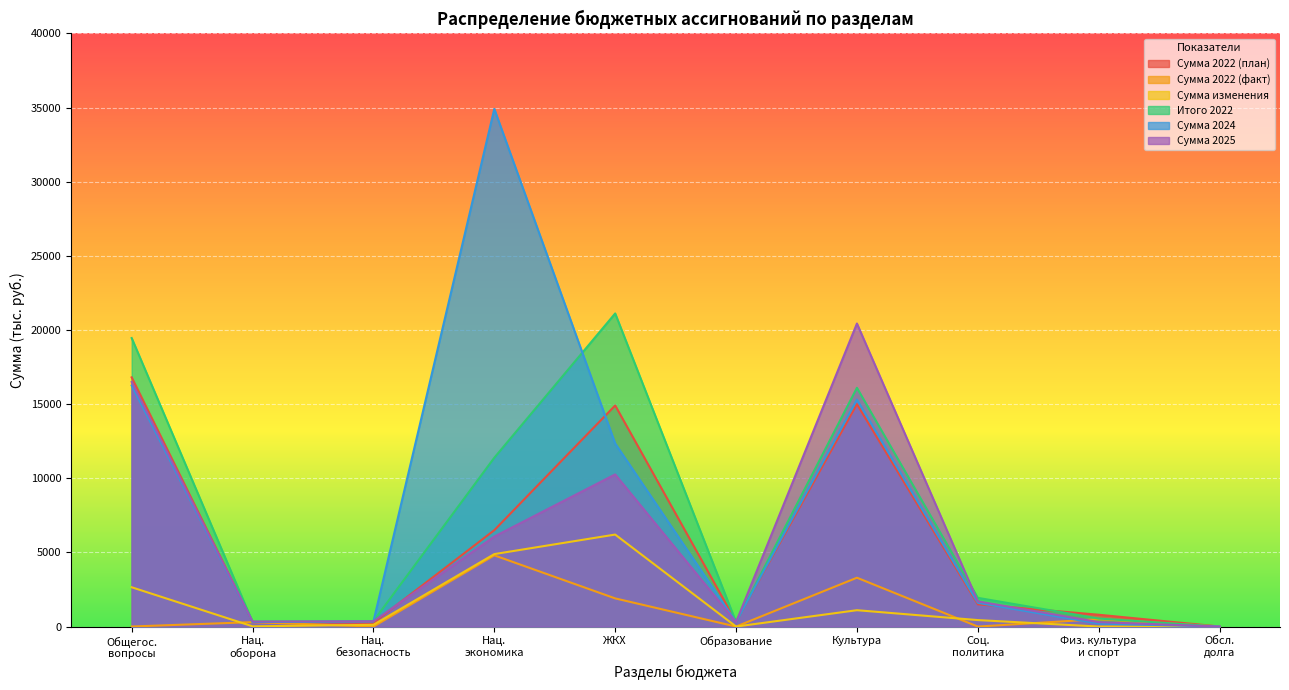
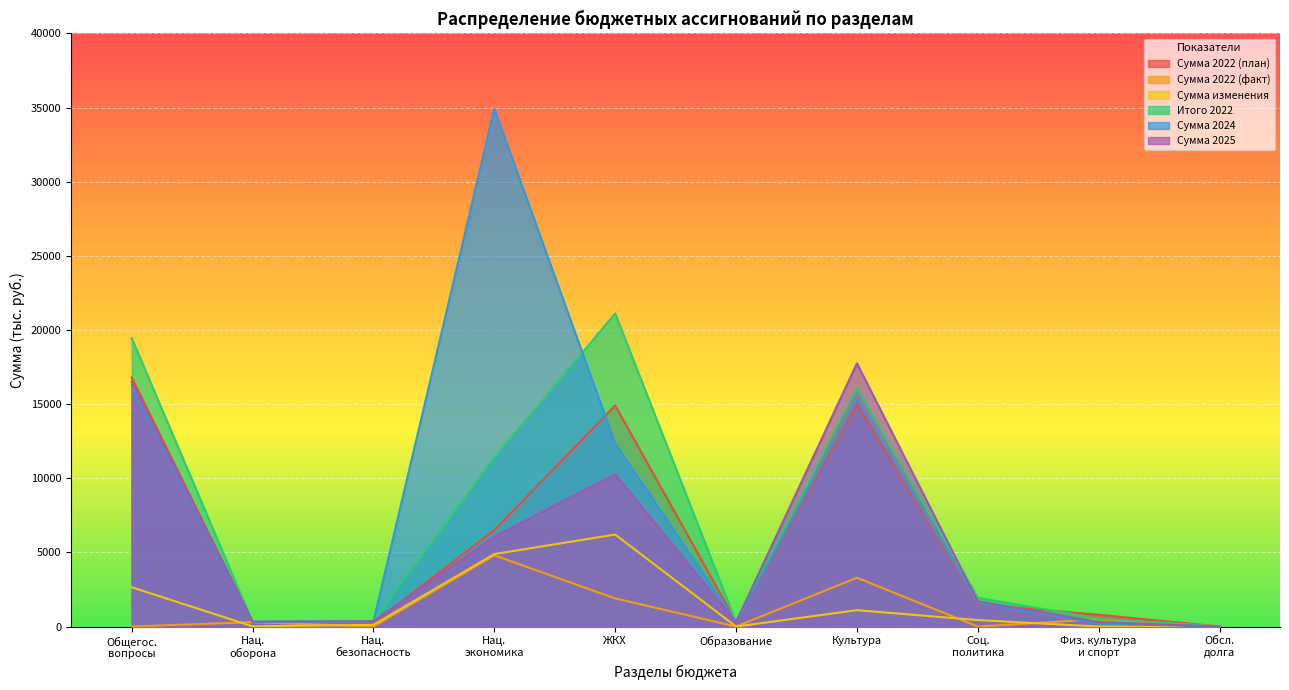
  {
    "Сумма 2022 (план)": {
      "Общегос. вопросы": 16800,
      "Нац. экономика": 6500,
      "ЖКХ": 14900,
      "Культура": 15000,
      "Физ. культура и спорт": 800
    },
    "Итого 2022": {
      "Общегос. вопросы": 19500,
      "Нац. экономика": 11400,
      "ЖКХ": 21100,
      "Культура": 16100,
      "Соц. политика": 1900
    },
    "Сумма 2024": {
      "Общегос. вопросы": 16300,
      "Нац. экономика": 34900,
      "ЖКХ": 12300,
      "Культура": 15300
    },
    "Сумма 2025": {
      "Общегос. вопросы": 16500,
      "Нац. экономика": 6100,
      "ЖКХ": 10300,
-     "Культура": 20400
+     "Культура": 17800
    }
  }
